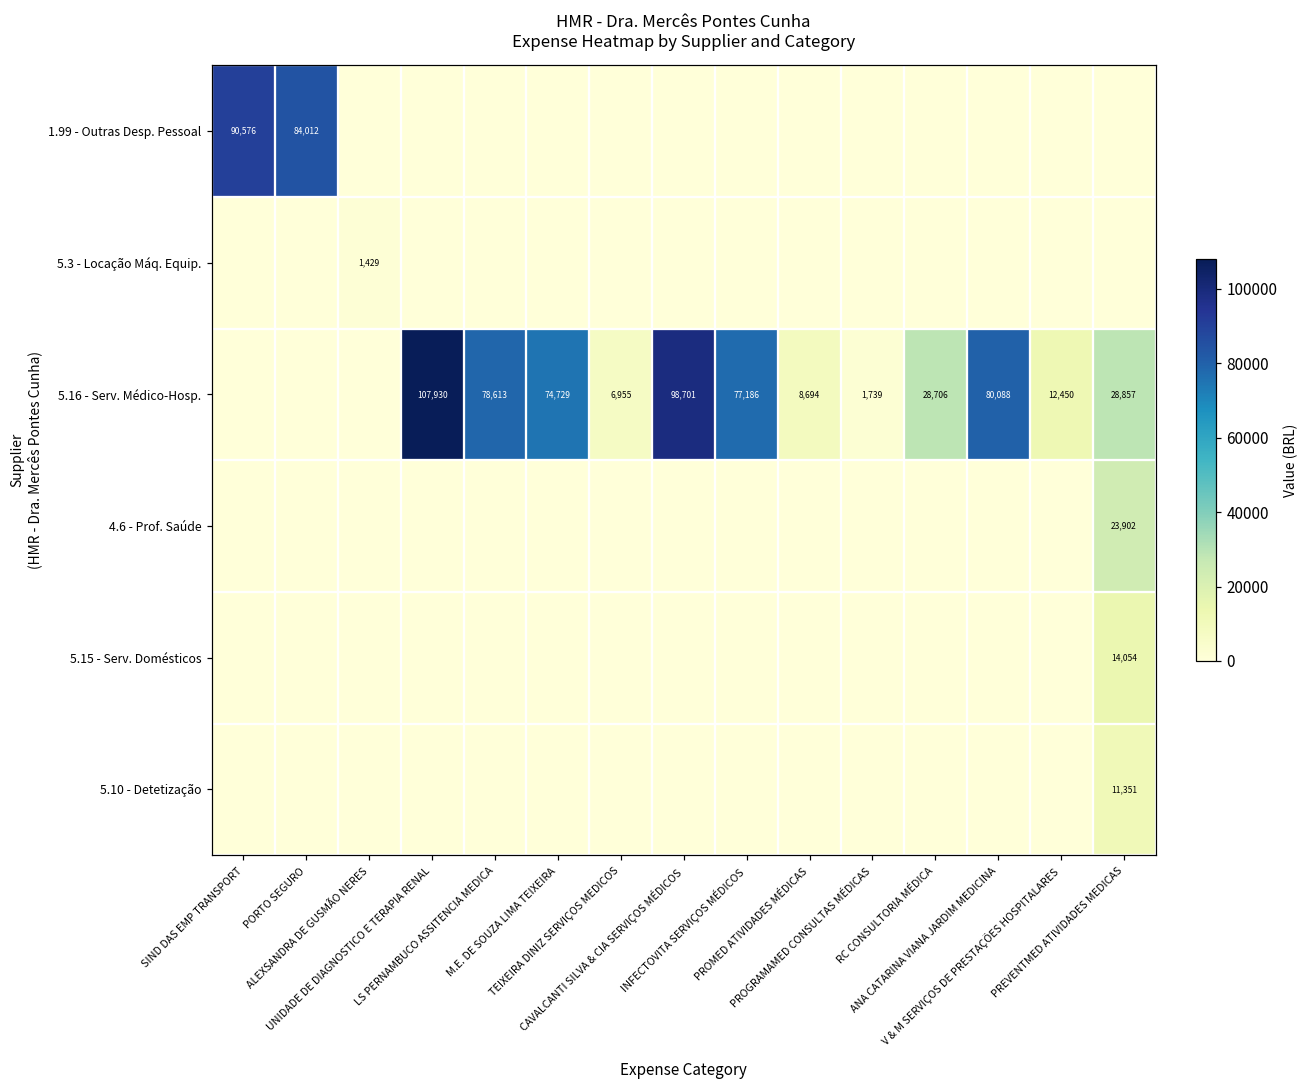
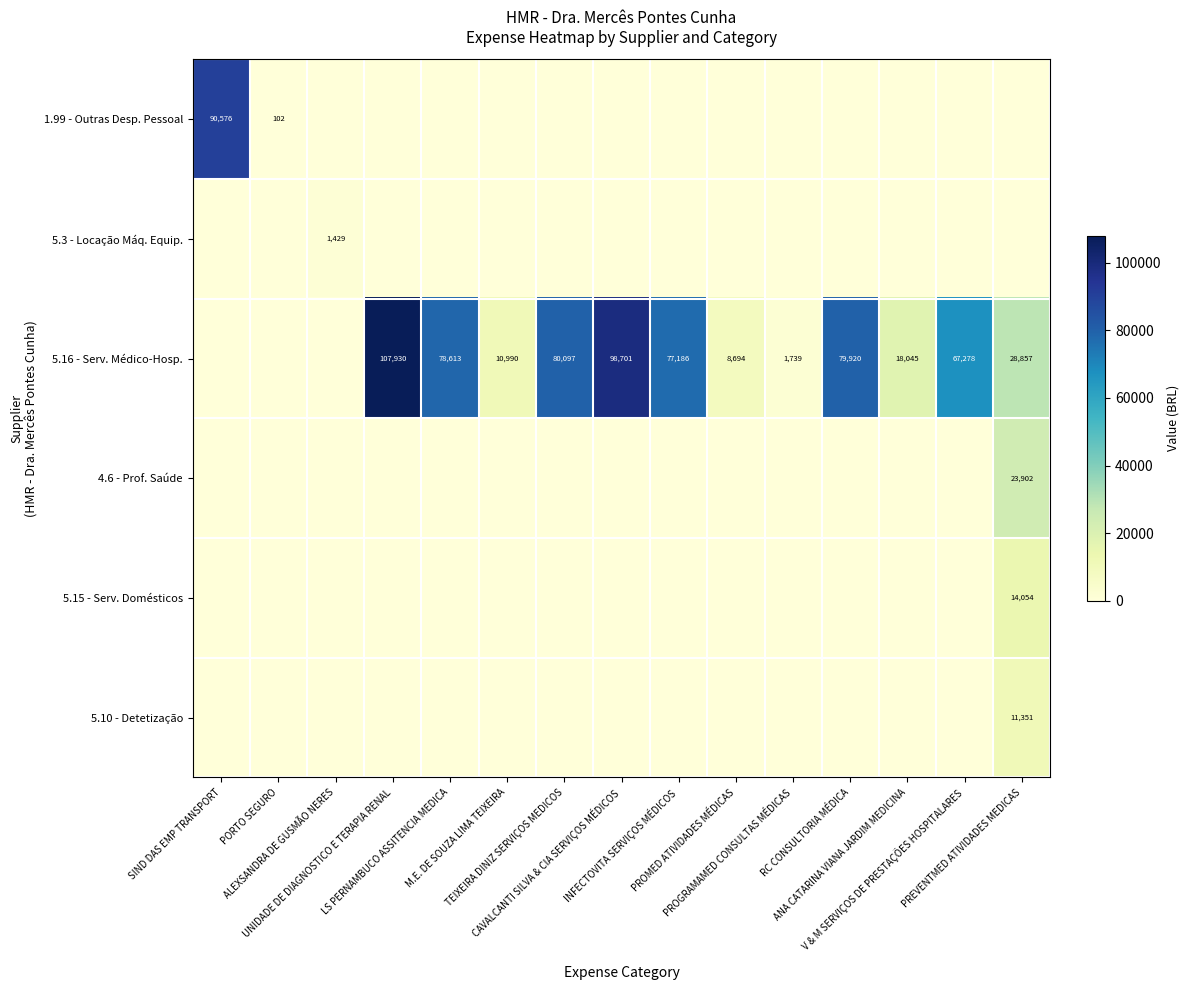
  {
    "1.99 - Outras Desp. Pessoal": {
      "SIND DAS EMP TRANSPORT": "90,576",
-     "PORTO SEGURO": "84,012"
+     "PORTO SEGURO": "102"
    },
    "5.3 - Locação Máq. Equip.": {
      "ALEXSANDRA DE GUSMÃO NERES": "1,429"
    },
    "5.16 - Serv. Médico-Hosp.": {
      "UNIDADE DE DIAGNOSTICO E TERAPIA RENAL": "107,930",
      "LS PERNAMBUCO ASSITENCIA MEDICA": "78,613",
-     "M.E. DE SOUZA LIMA TEIXEIRA": "74,729",
-     "TEIXEIRA DINIZ SERVIÇOS MEDICOS": "6,955",
+     "M.E. DE SOUZA LIMA TEIXEIRA": "10,990",
+     "TEIXEIRA DINIZ SERVIÇOS MEDICOS": "80,097",
      "CAVALCANTI SILVA & CIA SERVIÇOS MÉDICOS": "98,701",
      "INFECTOVITA SERVIÇOS MÉDICOS": "77,186",
      "PROMED ATIVIDADES MÉDICAS": "8,694",
      "PROGRAMAMED CONSULTAS MÉDICAS": "1,739",
-     "RC CONSULTORIA MÉDICA": "28,706",
-     "ANA CATARINA VIANA JARDIM MEDICINA": "80,088",
-     "V & M SERVIÇOS DE PRESTAÇÕES HOSPITALARES": "12,450",
+     "RC CONSULTORIA MÉDICA": "79,920",
+     "ANA CATARINA VIANA JARDIM MEDICINA": "18,045",
+     "V & M SERVIÇOS DE PRESTAÇÕES HOSPITALARES": "67,278",
      "PREVENTMED ATIVIDADES MEDICAS": "28,857"
    },
    "4.6 - Prof. Saúde": {
      "PREVENTMED ATIVIDADES MEDICAS": "23,902"
    },
    "5.15 - Serv. Domésticos": {
      "PREVENTMED ATIVIDADES MEDICAS": "14,054"
    },
    "5.10 - Detetização": {
      "PREVENTMED ATIVIDADES MEDICAS": "11,351"
    }
  }
